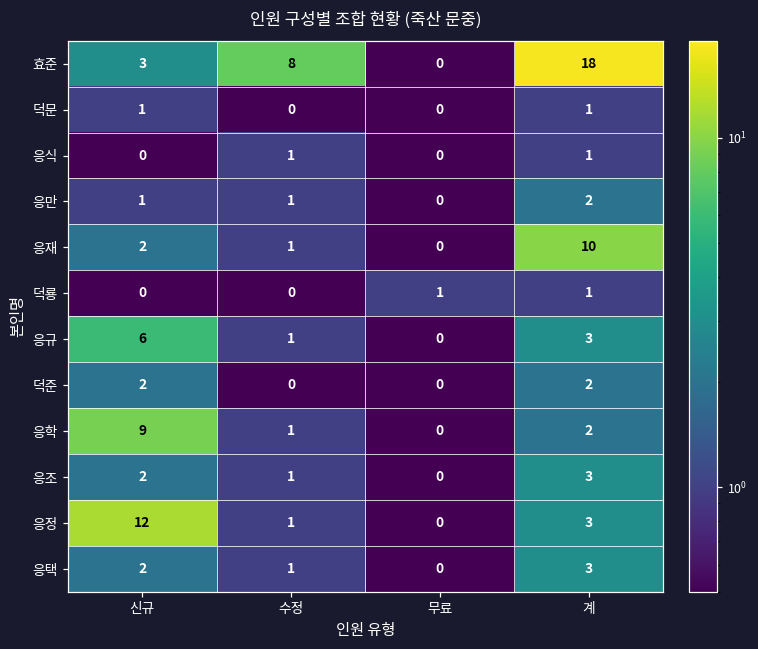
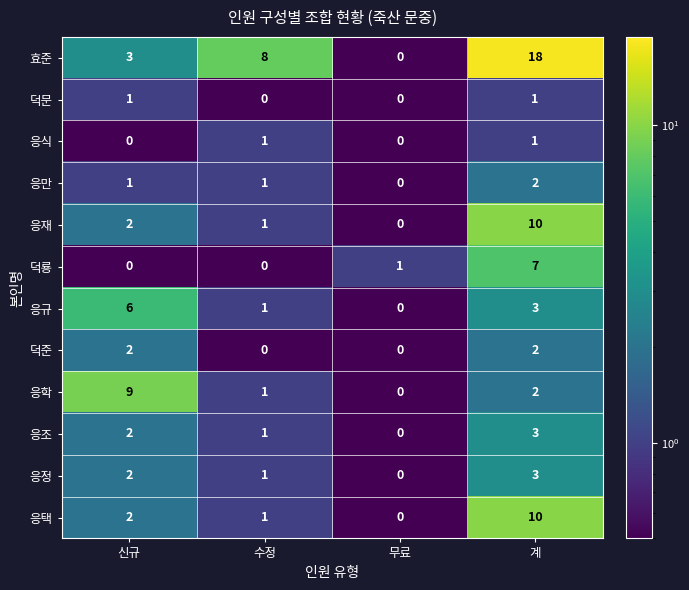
  {
    "효준": {
      "신규": 3,
      "수정": 8,
      "무료": 0,
      "계": 18
    },
    "덕문": {
      "신규": 1,
      "수정": 0,
      "무료": 0,
      "계": 1
    },
    "응식": {
      "신규": 0,
      "수정": 1,
      "무료": 0,
      "계": 1
    },
    "응만": {
      "신규": 1,
      "수정": 1,
      "무료": 0,
      "계": 2
    },
    "응재": {
      "신규": 2,
      "수정": 1,
      "무료": 0,
      "계": 10
    },
    "덕룡": {
      "신규": 0,
      "수정": 0,
      "무료": 1,
-     "계": 1
+     "계": 7
    },
    "응규": {
      "신규": 6,
      "수정": 1,
      "무료": 0,
      "계": 3
    },
    "덕준": {
      "신규": 2,
      "수정": 0,
      "무료": 0,
      "계": 2
    },
    "응학": {
      "신규": 9,
      "수정": 1,
      "무료": 0,
      "계": 2
    },
    "응조": {
      "신규": 2,
      "수정": 1,
      "무료": 0,
      "계": 3
    },
    "응정": {
-     "신규": 12,
+     "신규": 2,
      "수정": 1,
      "무료": 0,
      "계": 3
    },
    "응택": {
      "신규": 2,
      "수정": 1,
      "무료": 0,
-     "계": 3
+     "계": 10
    }
  }
